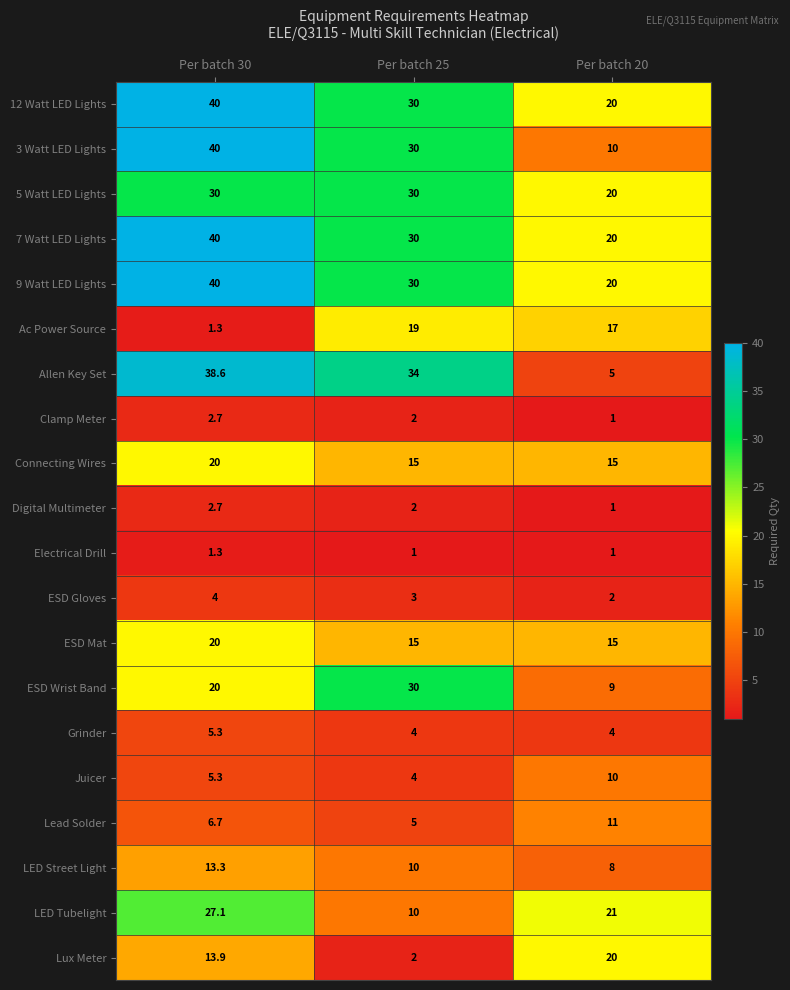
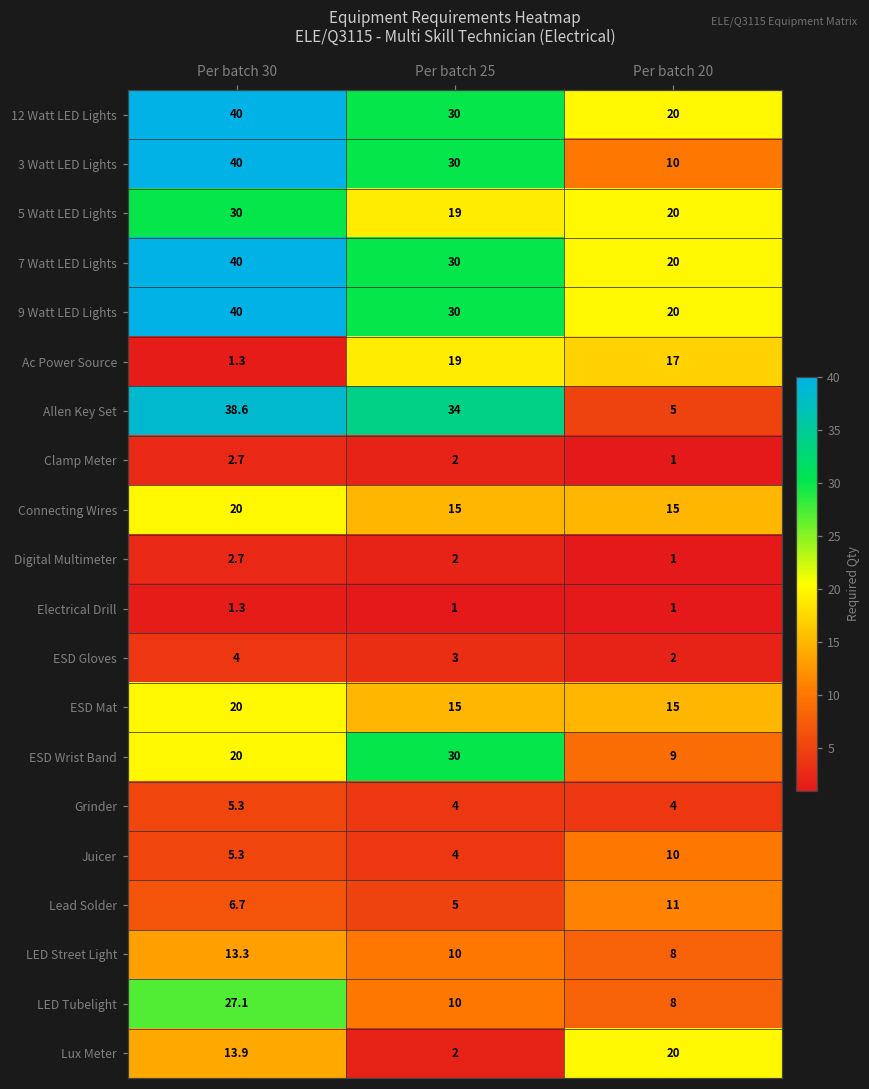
  {
    "12 Watt LED Lights": {
      "Per batch 30": 40,
      "Per batch 25": 30,
      "Per batch 20": 20
    },
    "3 Watt LED Lights": {
      "Per batch 30": 40,
      "Per batch 25": 30,
      "Per batch 20": 10
    },
    "5 Watt LED Lights": {
      "Per batch 30": 30,
-     "Per batch 25": 30,
+     "Per batch 25": 19,
      "Per batch 20": 20
    },
    "7 Watt LED Lights": {
      "Per batch 30": 40,
      "Per batch 25": 30,
      "Per batch 20": 20
    },
    "9 Watt LED Lights": {
      "Per batch 30": 40,
      "Per batch 25": 30,
      "Per batch 20": 20
    },
    "Ac Power Source": {
      "Per batch 30": 1.3,
      "Per batch 25": 19,
      "Per batch 20": 17
    },
    "Allen Key Set": {
      "Per batch 30": 38.6,
      "Per batch 25": 34,
      "Per batch 20": 5
    },
    "Clamp Meter": {
      "Per batch 30": 2.7,
      "Per batch 25": 2,
      "Per batch 20": 1
    },
    "Connecting Wires": {
      "Per batch 30": 20,
      "Per batch 25": 15,
      "Per batch 20": 15
    },
    "Digital Multimeter": {
      "Per batch 30": 2.7,
      "Per batch 25": 2,
      "Per batch 20": 1
    },
    "Electrical Drill": {
      "Per batch 30": 1.3,
      "Per batch 25": 1,
      "Per batch 20": 1
    },
    "ESD Gloves": {
      "Per batch 30": 4,
      "Per batch 25": 3,
      "Per batch 20": 2
    },
    "ESD Mat": {
      "Per batch 30": 20,
      "Per batch 25": 15,
      "Per batch 20": 15
    },
    "ESD Wrist Band": {
      "Per batch 30": 20,
      "Per batch 25": 30,
      "Per batch 20": 9
    },
    "Grinder": {
      "Per batch 30": 5.3,
      "Per batch 25": 4,
      "Per batch 20": 4
    },
    "Juicer": {
      "Per batch 30": 5.3,
      "Per batch 25": 4,
      "Per batch 20": 10
    },
    "Lead Solder": {
      "Per batch 30": 6.7,
      "Per batch 25": 5,
      "Per batch 20": 11
    },
    "LED Street Light": {
      "Per batch 30": 13.3,
      "Per batch 25": 10,
      "Per batch 20": 8
    },
    "LED Tubelight": {
      "Per batch 30": 27.1,
      "Per batch 25": 10,
-     "Per batch 20": 21
+     "Per batch 20": 8
    },
    "Lux Meter": {
      "Per batch 30": 13.9,
      "Per batch 25": 2,
      "Per batch 20": 20
    }
  }
